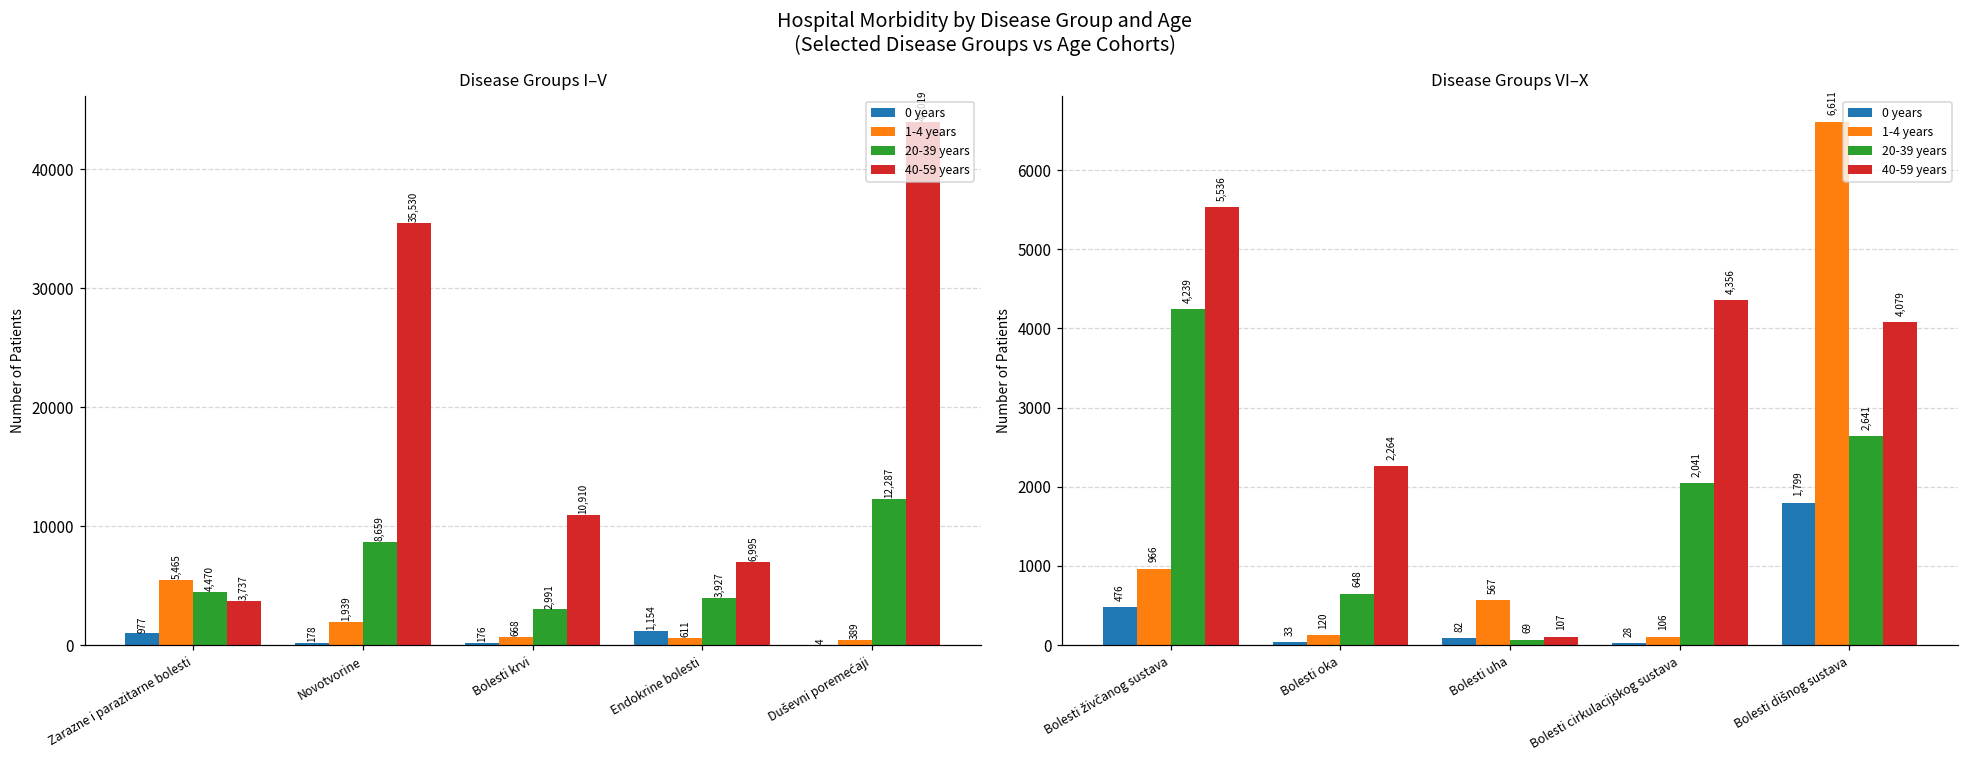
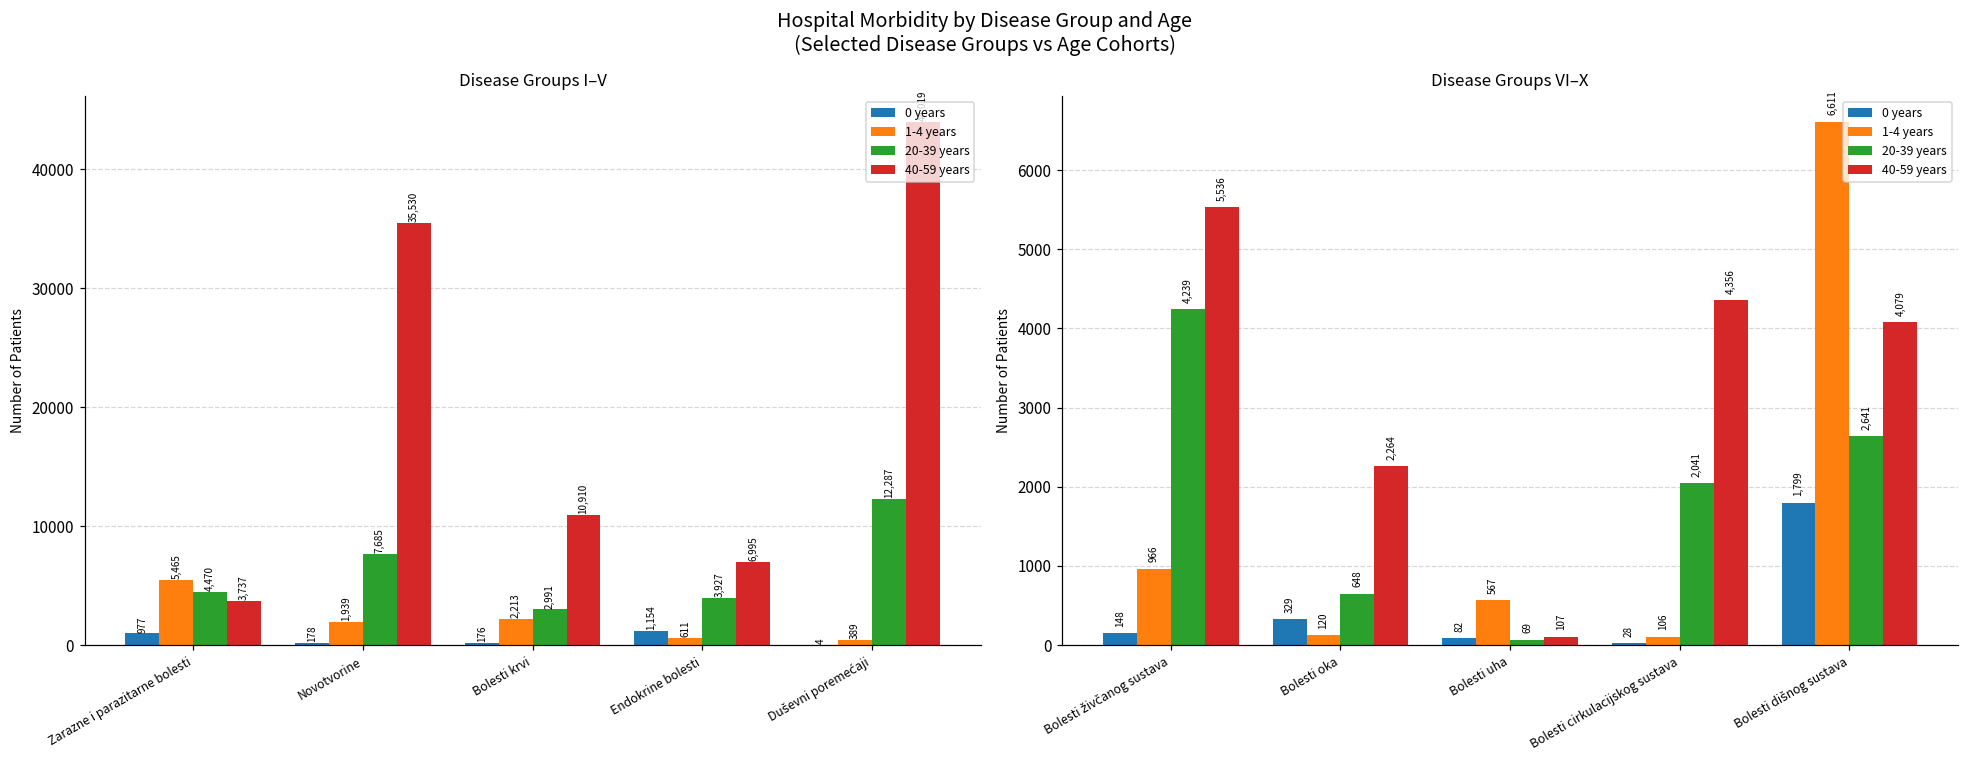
  {
    "Disease Groups I–V": {
      "0 years": {
        "Zarazne i parazitarne bolesti": "977",
        "Novotvorine": "178",
        "Bolesti krvi": "176",
        "Endokrine bolesti": "1,154",
        "Duševni poremećaji": "4"
      },
      "1-4 years": {
        "Zarazne i parazitarne bolesti": "5,465",
        "Novotvorine": "1,939",
-       "Bolesti krvi": "668",
+       "Bolesti krvi": "2,213",
        "Endokrine bolesti": "611",
        "Duševni poremećaji": "389"
      },
      "20-39 years": {
        "Zarazne i parazitarne bolesti": "4,470",
-       "Novotvorine": "8,659",
+       "Novotvorine": "7,685",
        "Bolesti krvi": "2,991",
        "Endokrine bolesti": "3,927",
        "Duševni poremećaji": "12,287"
      },
      "40-59 years": {
        "Zarazne i parazitarne bolesti": "3,737",
        "Novotvorine": "35,530",
        "Bolesti krvi": "10,910",
        "Endokrine bolesti": "6,995"
      }
    },
    "Disease Groups VI–X": {
      "0 years": {
-       "Bolesti živčanog sustava": "476",
-       "Bolesti oka": "33",
+       "Bolesti živčanog sustava": "148",
+       "Bolesti oka": "329",
        "Bolesti uha": "82",
        "Bolesti cirkulacijskog sustava": "28",
        "Bolesti dišnog sustava": "1,799"
      },
      "1-4 years": {
        "Bolesti živčanog sustava": "966",
        "Bolesti oka": "120",
        "Bolesti uha": "567",
        "Bolesti cirkulacijskog sustava": "106",
        "Bolesti dišnog sustava": "6,611"
      },
      "20-39 years": {
        "Bolesti živčanog sustava": "4,239",
        "Bolesti oka": "648",
        "Bolesti uha": "69",
        "Bolesti cirkulacijskog sustava": "2,041",
        "Bolesti dišnog sustava": "2,641"
      },
      "40-59 years": {
        "Bolesti živčanog sustava": "5,536",
        "Bolesti oka": "2,264",
        "Bolesti uha": "107",
        "Bolesti cirkulacijskog sustava": "4,356",
        "Bolesti dišnog sustava": "4,079"
      }
    }
  }
